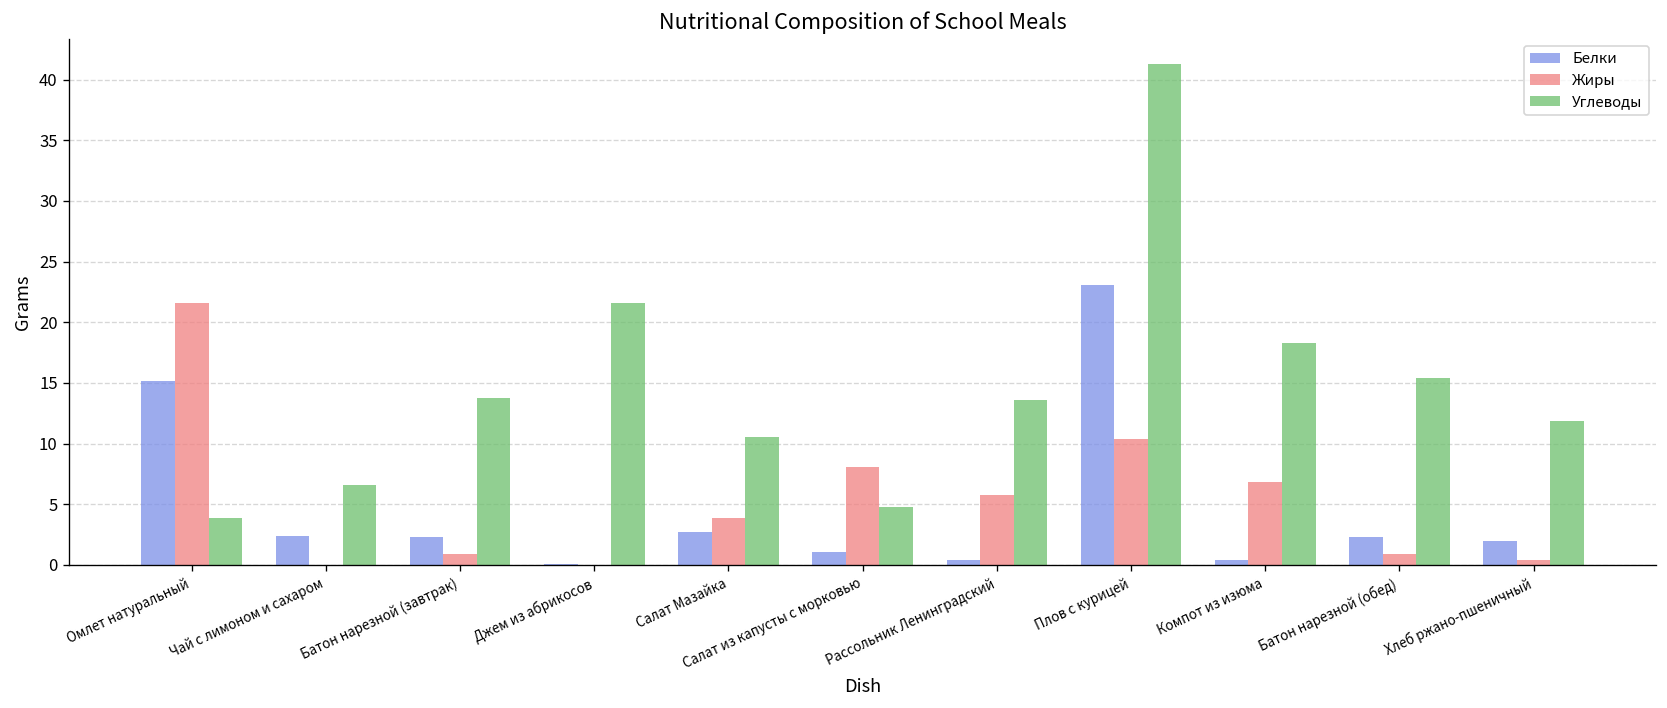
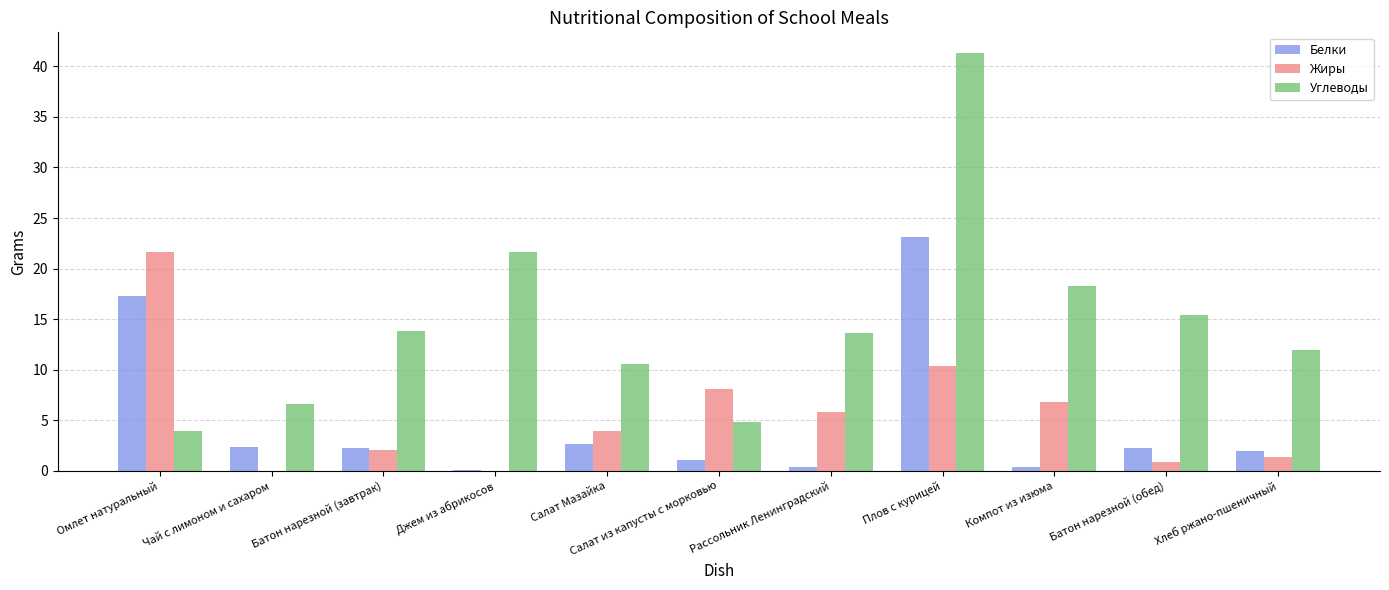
  {
    "Белки": {
-     "Омлет натуральный": 15.2,
+     "Омлет натуральный": 17.3,
      "Чай с лимоном и сахаром": 2.4,
      "Батон нарезной (завтрак)": 2.3,
      "Салат Мазайка": 2.7,
      "Салат из капусты с морковью": 1.1,
      "Рассольник Ленинградский": 0.4,
      "Плов с курицей": 23.1,
      "Компот из изюма": 0.4,
      "Батон нарезной (обед)": 2.3,
      "Хлеб ржано-пшеничный": 2.0
    },
    "Жиры": {
      "Омлет натуральный": 21.6,
      "Чай с лимоном и сахаром": 0.0,
-     "Батон нарезной (завтрак)": 0.9,
+     "Батон нарезной (завтрак)": 2.1,
      "Джем из абрикосов": 0.0,
      "Салат Мазайка": 3.9,
      "Салат из капусты с морковью": 8.1,
      "Рассольник Ленинградский": 5.8,
      "Плов с курицей": 10.4,
      "Компот из изюма": 6.8,
      "Батон нарезной (обед)": 0.9,
-     "Хлеб ржано-пшеничный": 0.4
+     "Хлеб ржано-пшеничный": 1.4
    },
    "Углеводы": {
      "Омлет натуральный": 3.9,
      "Чай с лимоном и сахаром": 6.6,
      "Батон нарезной (завтрак)": 13.8,
      "Джем из абрикосов": 21.6,
      "Салат Мазайка": 10.6,
      "Салат из капусты с морковью": 4.8,
      "Рассольник Ленинградский": 13.6,
      "Плов с курицей": 41.3,
      "Компот из изюма": 18.3,
      "Батон нарезной (обед)": 15.4,
      "Хлеб ржано-пшеничный": 11.9
    }
  }
